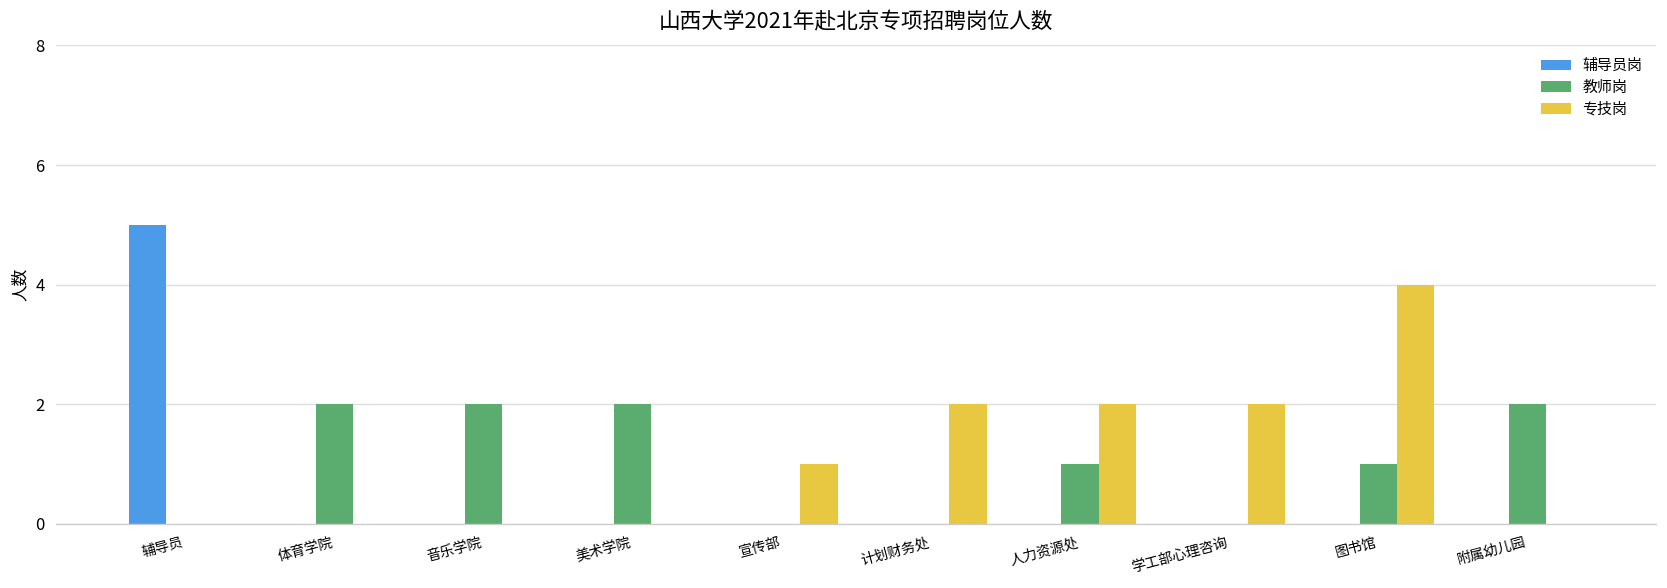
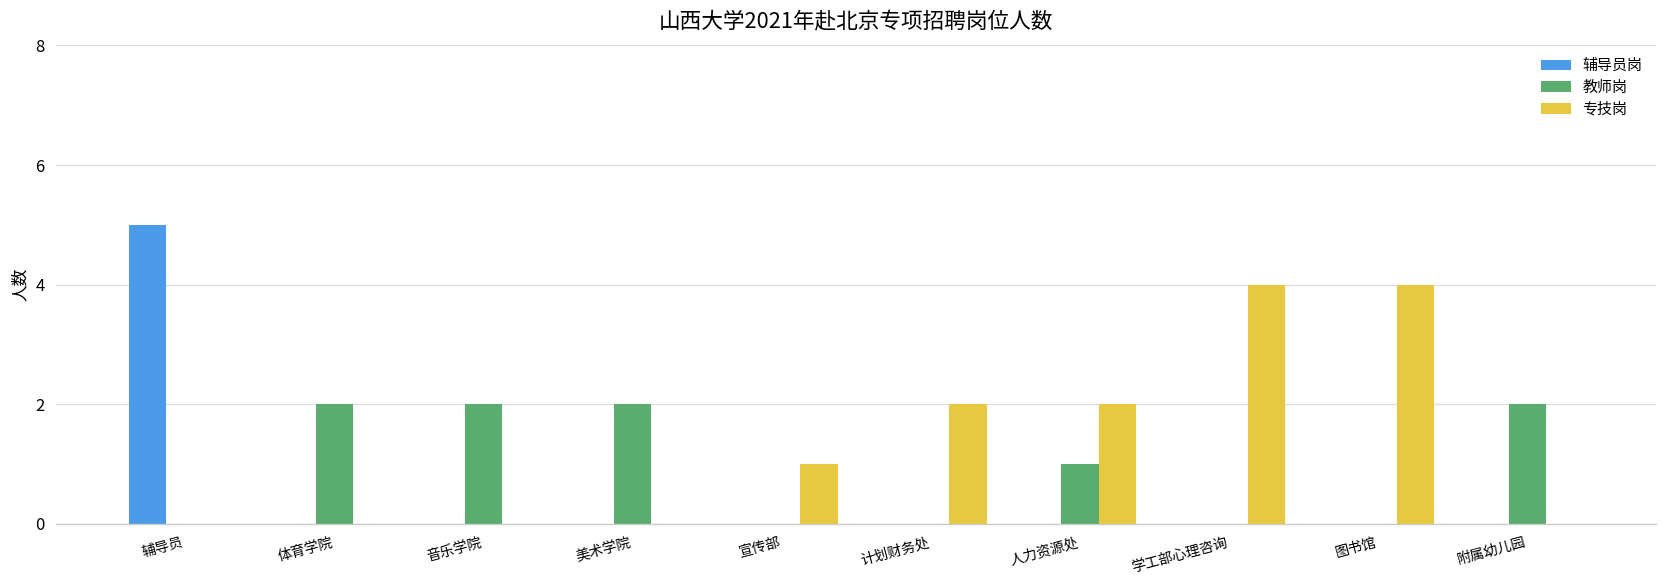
  {
    "辅导员岗": {
      "辅导员": 5,
      "体育学院": 0,
      "音乐学院": 0,
      "美术学院": 0,
      "宣传部": 0,
      "计划财务处": 0,
      "人力资源处": 0,
      "学工部心理咨询": 0,
      "图书馆": 0,
      "附属幼儿园": 0
    },
    "教师岗": {
      "辅导员": 0,
      "体育学院": 2,
      "音乐学院": 2,
      "美术学院": 2,
      "宣传部": 0,
      "计划财务处": 0,
      "人力资源处": 1,
      "学工部心理咨询": 0,
-     "图书馆": 1,
+     "图书馆": 0,
      "附属幼儿园": 2
    },
    "专技岗": {
      "辅导员": 0,
      "体育学院": 0,
      "音乐学院": 0,
      "美术学院": 0,
      "宣传部": 1,
      "计划财务处": 2,
      "人力资源处": 2,
-     "学工部心理咨询": 2,
+     "学工部心理咨询": 4,
      "图书馆": 4,
      "附属幼儿园": 0
    }
  }
